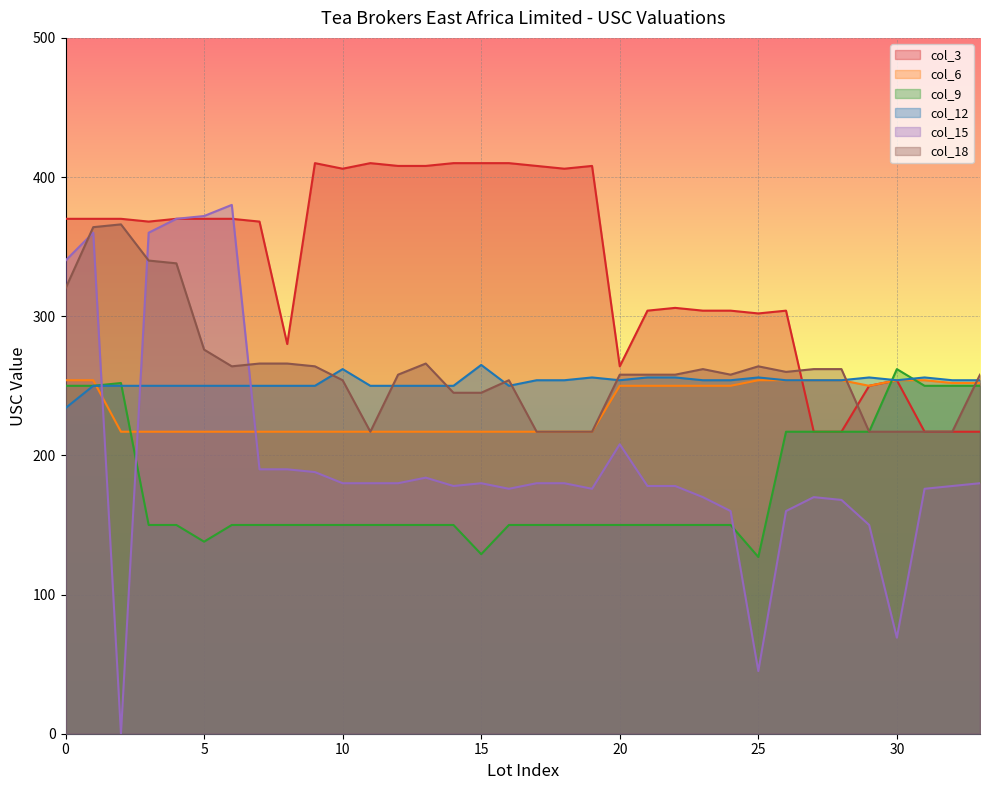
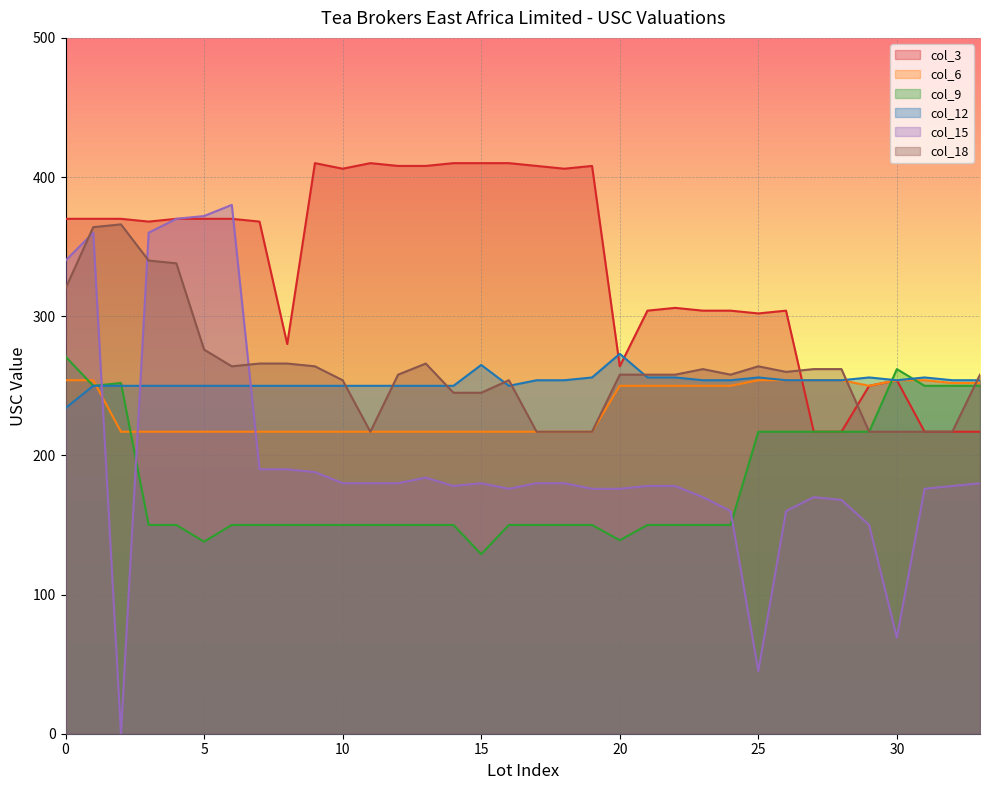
  {
    "col_9": {
-     "0": 250,
+     "0": 271,
      "5": 138,
      "10": 150,
      "15": 129,
-     "20": 150,
-     "25": 127,
+     "20": 139,
+     "25": 217,
      "30": 262
    },
    "col_12": {
      "0": 234,
      "5": 250,
-     "10": 262,
+     "10": 250,
      "15": 265,
-     "20": 254,
+     "20": 273,
      "25": 256
    },
    "col_15": {
      "0": 340,
      "5": 372,
      "10": 180,
      "15": 180,
-     "20": 208,
+     "20": 176,
      "25": 45,
      "30": 69
    }
  }
